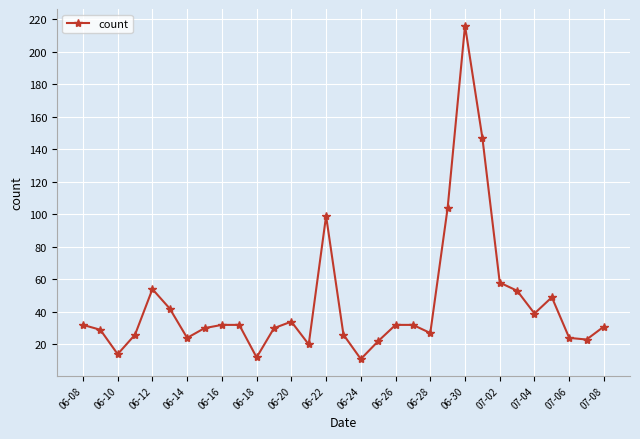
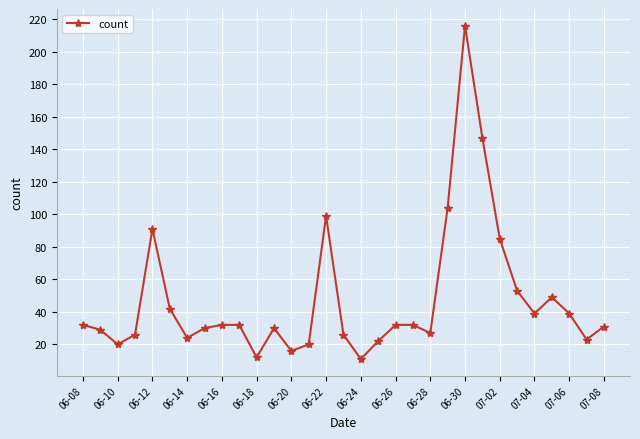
  {
    "06-08": 32,
-   "06-10": 14,
-   "06-12": 54,
+   "06-10": 20,
+   "06-12": 91,
    "06-14": 24,
    "06-16": 32,
    "06-18": 12,
-   "06-20": 34,
+   "06-20": 16,
    "06-22": 99,
    "06-24": 11,
    "06-26": 32,
    "06-28": 27,
    "06-30": 216,
-   "07-02": 58,
+   "07-02": 85,
    "07-04": 39,
-   "07-06": 24,
+   "07-06": 39,
    "07-08": 31
  }
